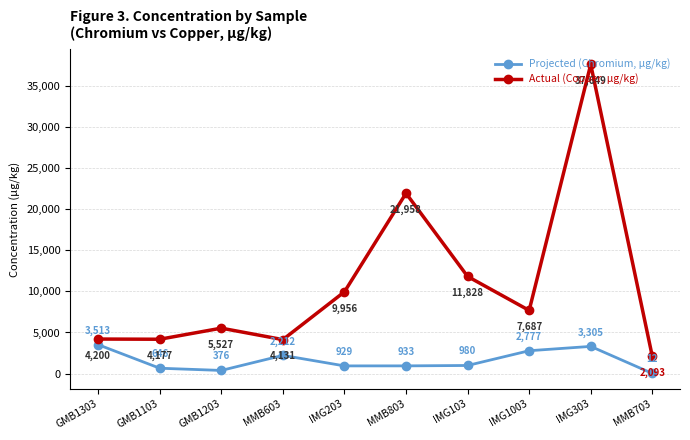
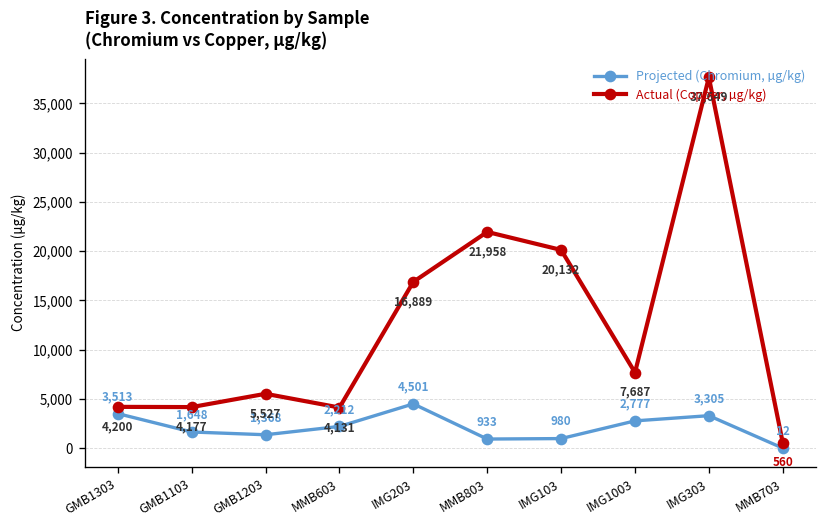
  {
    "Projected (Chromium, µg/kg)": {
      "GMB1303": "3,513",
-     "GMB1103": "646",
-     "GMB1203": "376",
-     "IMG203": "929",
+     "GMB1103": "1,648",
+     "GMB1203": "1,368",
+     "IMG203": "4,501",
      "MMB803": "933",
      "IMG103": "980",
      "IMG1003": "2,777",
      "IMG303": "3,305"
    },
    "Actual (Copper, µg/kg)": {
      "GMB1303": "4,200",
      "GMB1203": "5,527",
-     "IMG203": "9,956",
+     "IMG203": "16,889",
      "MMB803": "21,958",
-     "IMG103": "11,828",
+     "IMG103": "20,132",
      "IMG1003": "7,687",
      "IMG303": "37,649",
-     "MMB703": "2,093"
+     "MMB703": "560"
    }
  }
